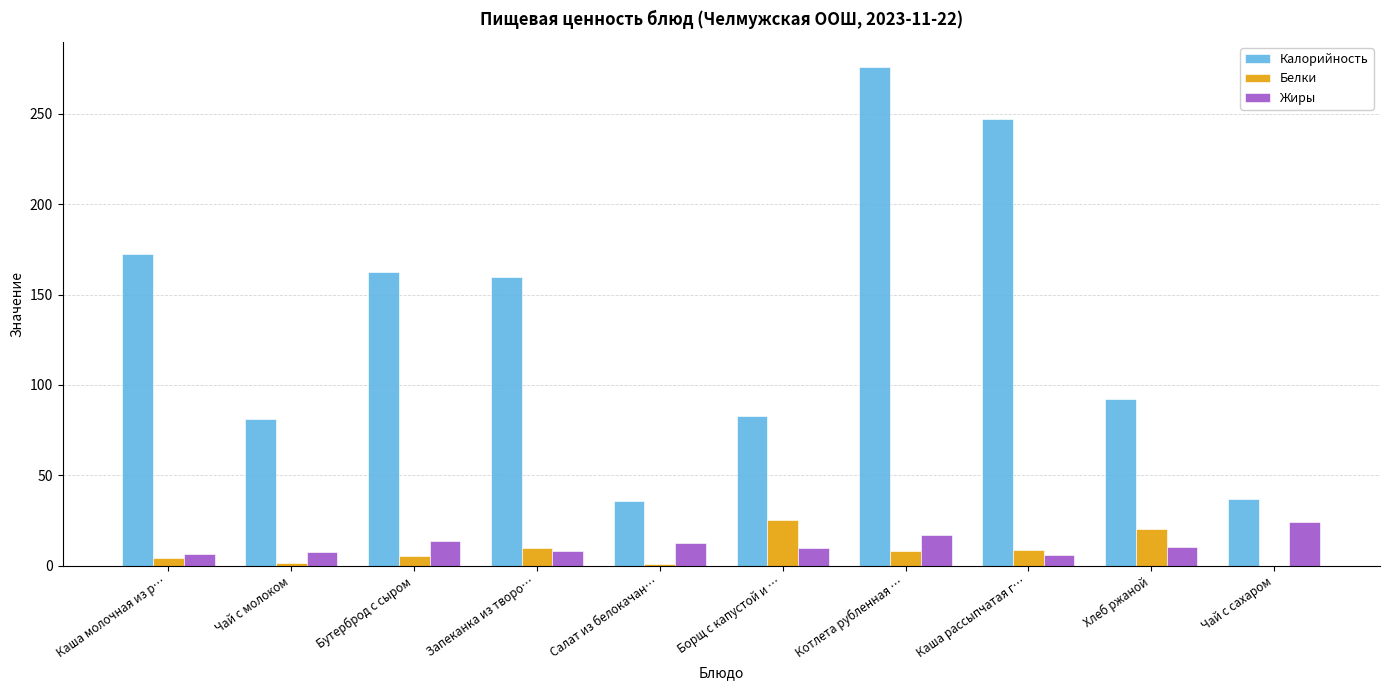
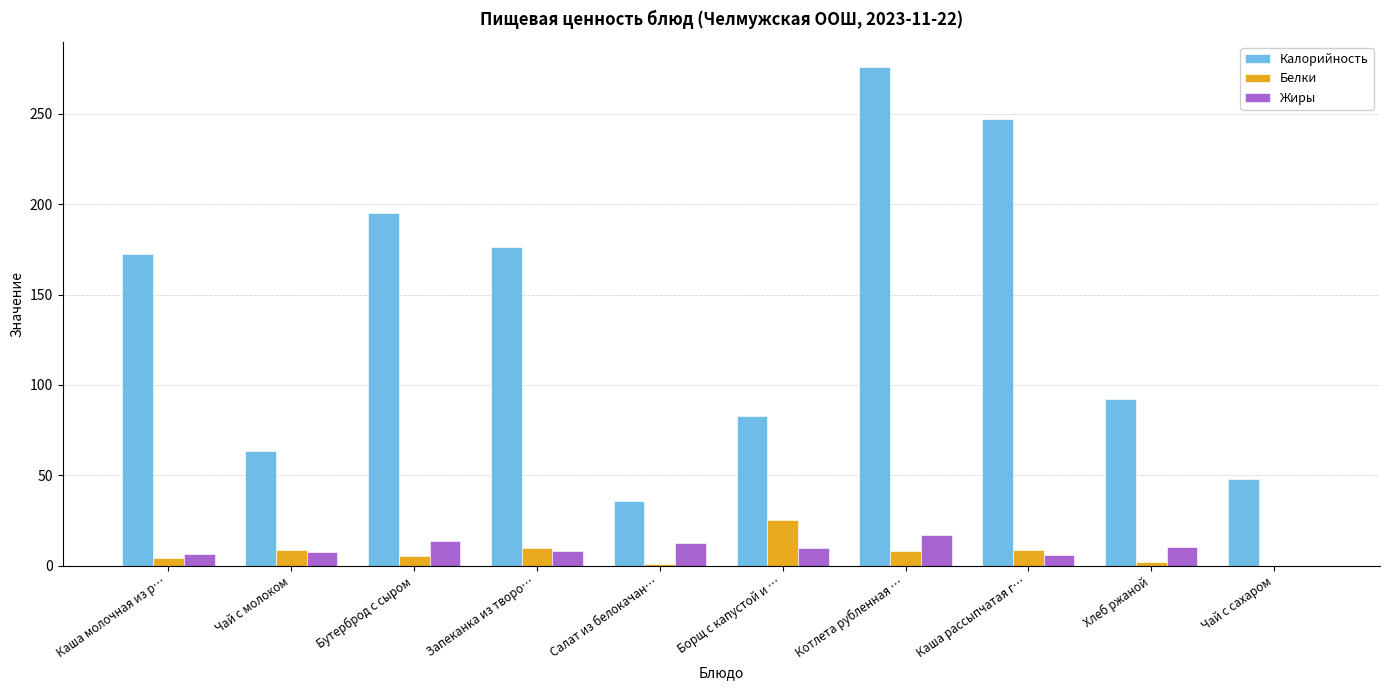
  {
    "Калорийность": {
      "Каша молочная из р…": 173,
-     "Чай с молоком": 81,
-     "Бутерброд с сыром": 162,
-     "Запеканка из творо…": 160,
+     "Чай с молоком": 64,
+     "Бутерброд с сыром": 195,
+     "Запеканка из творо…": 176,
      "Салат из белокачан…": 36,
      "Борщ с капустой и …": 83,
      "Котлета рубленная …": 276,
      "Каша рассыпчатая г…": 247,
      "Хлеб ржаной": 92,
-     "Чай с сахаром": 37
+     "Чай с сахаром": 48
    },
    "Белки": {
      "Каша молочная из р…": 5,
-     "Чай с молоком": 2,
+     "Чай с молоком": 9,
      "Бутерброд с сыром": 6,
      "Запеканка из творо…": 10,
      "Борщ с капустой и …": 26,
      "Котлета рубленная …": 8,
      "Каша рассыпчатая г…": 9,
-     "Хлеб ржаной": 20
+     "Хлеб ржаной": 2
    },
    "Жиры": {
      "Каша молочная из р…": 7,
      "Чай с молоком": 8,
      "Бутерброд с сыром": 13,
      "Запеканка из творо…": 8,
      "Салат из белокачан…": 12,
      "Борщ с капустой и …": 10,
      "Котлета рубленная …": 17,
      "Каша рассыпчатая г…": 6,
      "Хлеб ржаной": 10,
-     "Чай с сахаром": 24
+     "Чай с сахаром": 0
    }
  }
